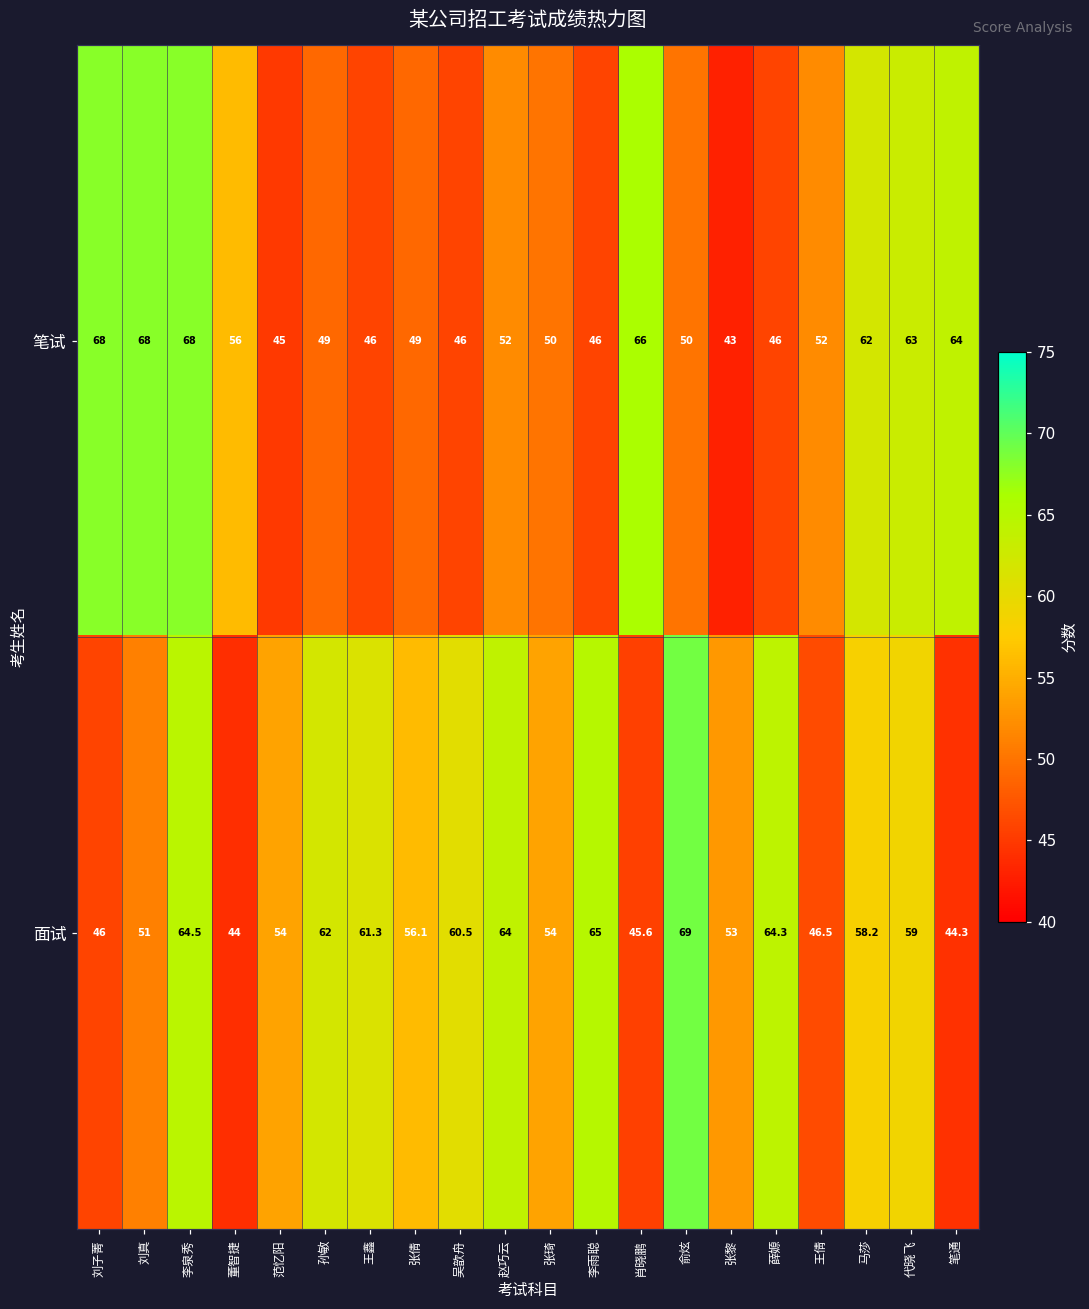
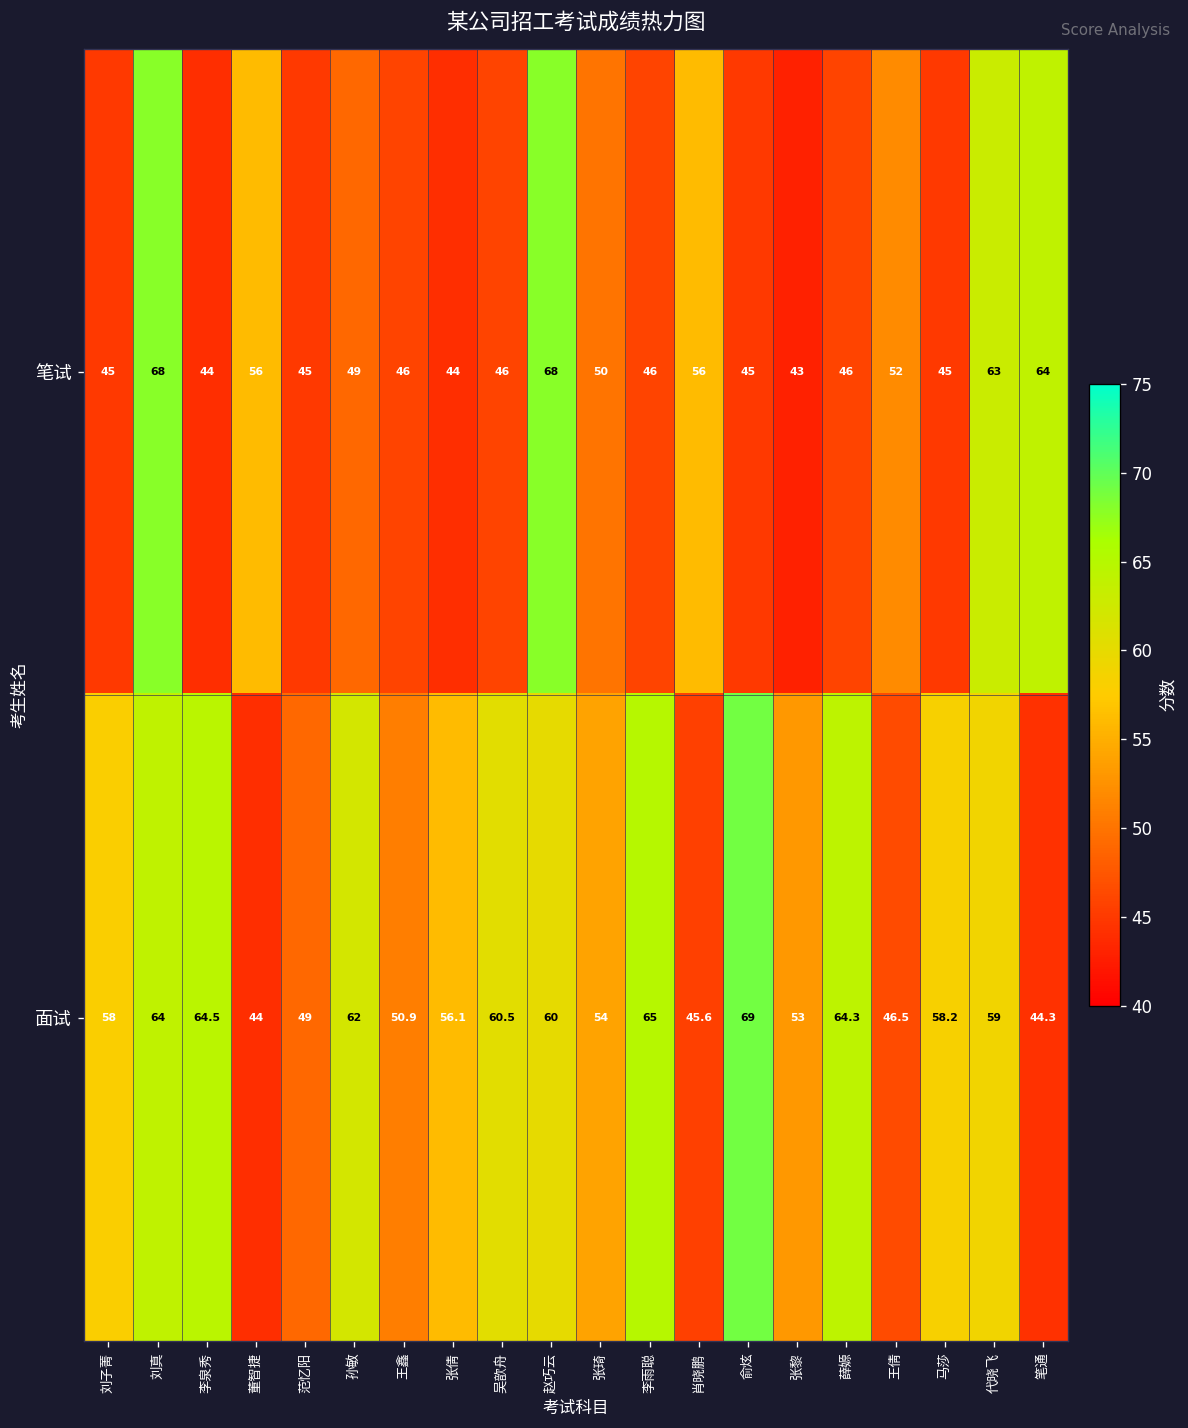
  {
    "笔试": {
-     "刘子菁": 68,
+     "刘子菁": 45,
      "刘真": 68,
-     "李泉秀": 68,
+     "李泉秀": 44,
      "董智捷": 56,
      "范忆阳": 45,
      "孙敏": 49,
      "王鑫": 46,
-     "张倩": 49,
+     "张倩": 44,
      "吴歆舟": 46,
-     "赵巧云": 52,
+     "赵巧云": 68,
      "张琦": 50,
      "李雨聪": 46,
-     "肖晓鹏": 66,
-     "俞炫": 50,
+     "肖晓鹏": 56,
+     "俞炫": 45,
      "张黎": 43,
      "薛嫄": 46,
      "王倩": 52,
-     "马莎": 62,
+     "马莎": 45,
      "代晓飞": 63,
      "笔通": 64
    },
    "面试": {
-     "刘子菁": 46,
-     "刘真": 51,
+     "刘子菁": 58,
+     "刘真": 64,
      "李泉秀": 64.5,
      "董智捷": 44,
-     "范忆阳": 54,
+     "范忆阳": 49,
      "孙敏": 62,
-     "王鑫": 61.3,
+     "王鑫": 50.9,
      "张倩": 56.1,
      "吴歆舟": 60.5,
-     "赵巧云": 64,
+     "赵巧云": 60,
      "张琦": 54,
      "李雨聪": 65,
      "肖晓鹏": 45.6,
      "俞炫": 69,
      "张黎": 53,
      "薛嫄": 64.3,
      "王倩": 46.5,
      "马莎": 58.2,
      "代晓飞": 59,
      "笔通": 44.3
    }
  }
